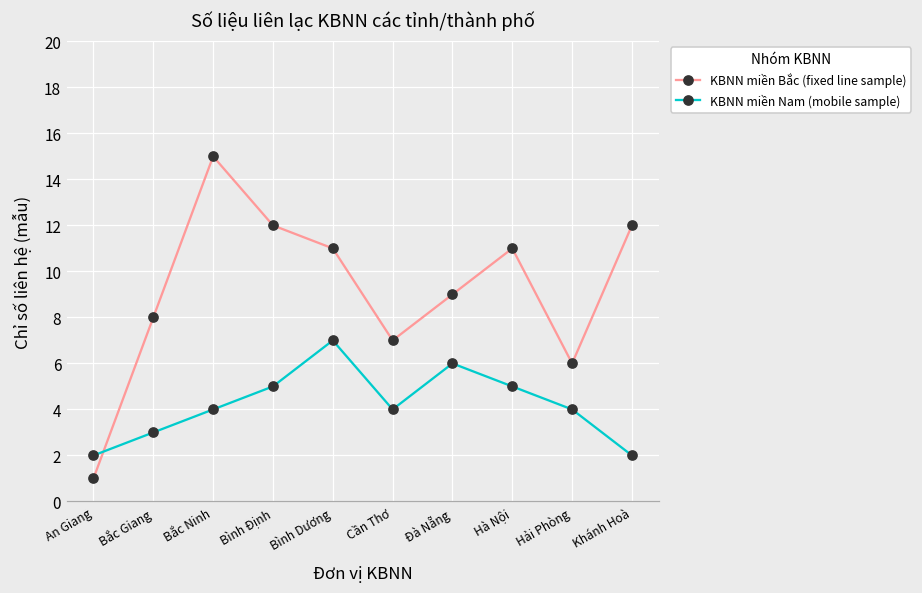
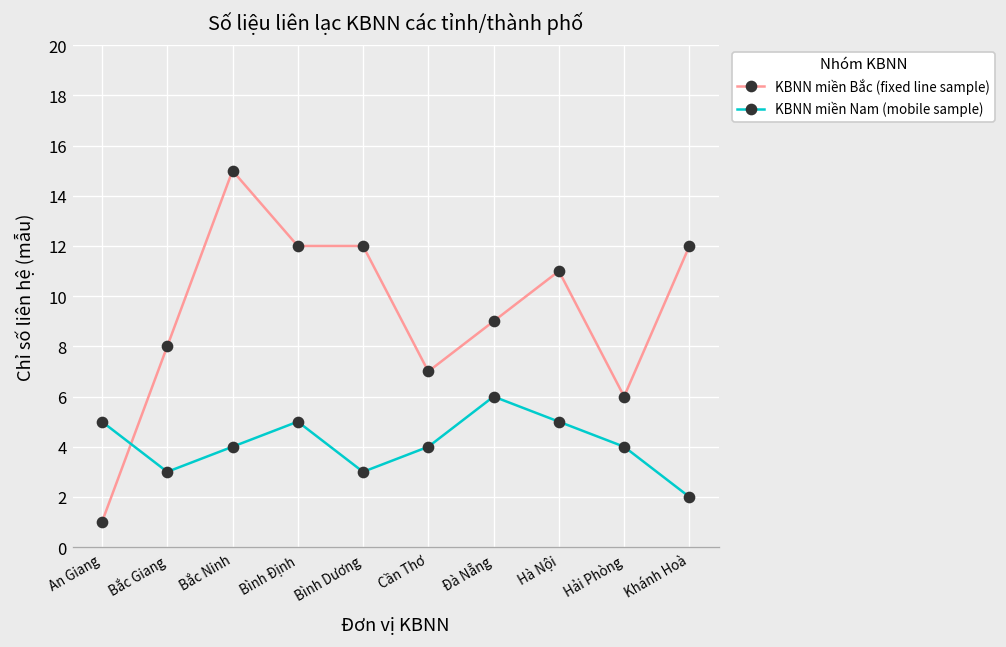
  {
    "KBNN miền Bắc (fixed line sample)": {
      "An Giang": 1,
      "Bắc Giang": 8,
      "Bắc Ninh": 15,
      "Bình Định": 12,
-     "Bình Dương": 11,
+     "Bình Dương": 12,
      "Cần Thơ": 7,
      "Đà Nẵng": 9,
      "Hà Nội": 11,
      "Hải Phòng": 6,
      "Khánh Hoà": 12
    },
    "KBNN miền Nam (mobile sample)": {
-     "An Giang": 2,
+     "An Giang": 5,
      "Bắc Giang": 3,
      "Bắc Ninh": 4,
      "Bình Định": 5,
-     "Bình Dương": 7,
+     "Bình Dương": 3,
      "Cần Thơ": 4,
      "Đà Nẵng": 6,
      "Hà Nội": 5,
      "Hải Phòng": 4,
      "Khánh Hoà": 2
    }
  }
